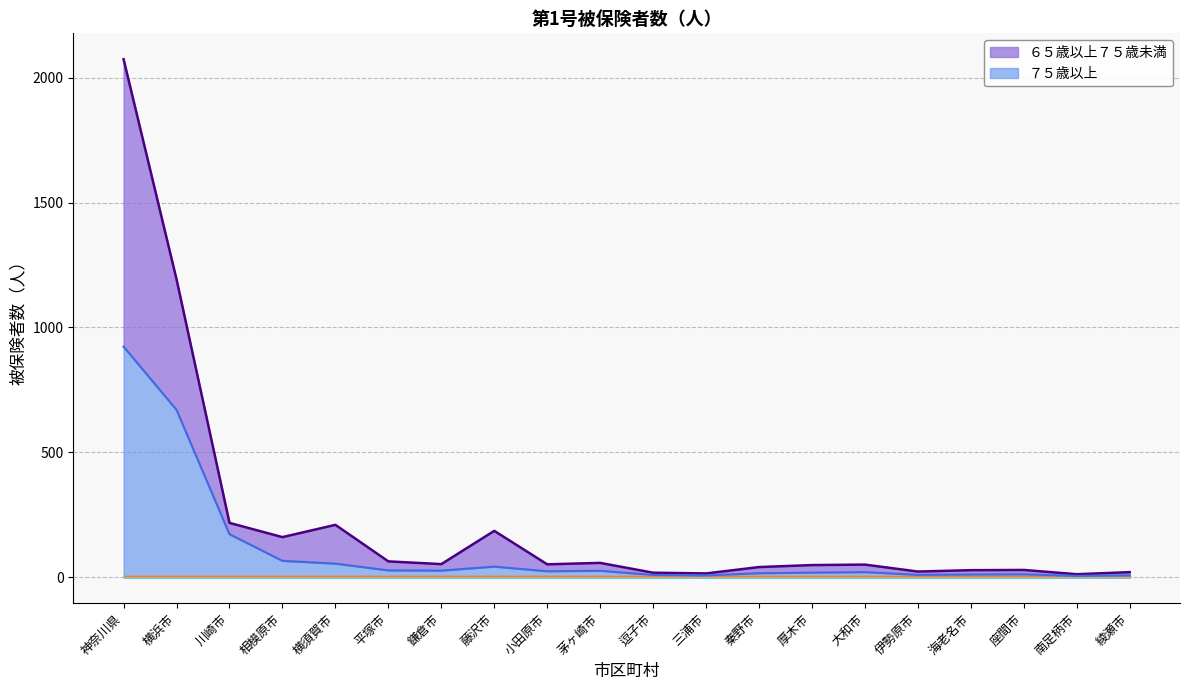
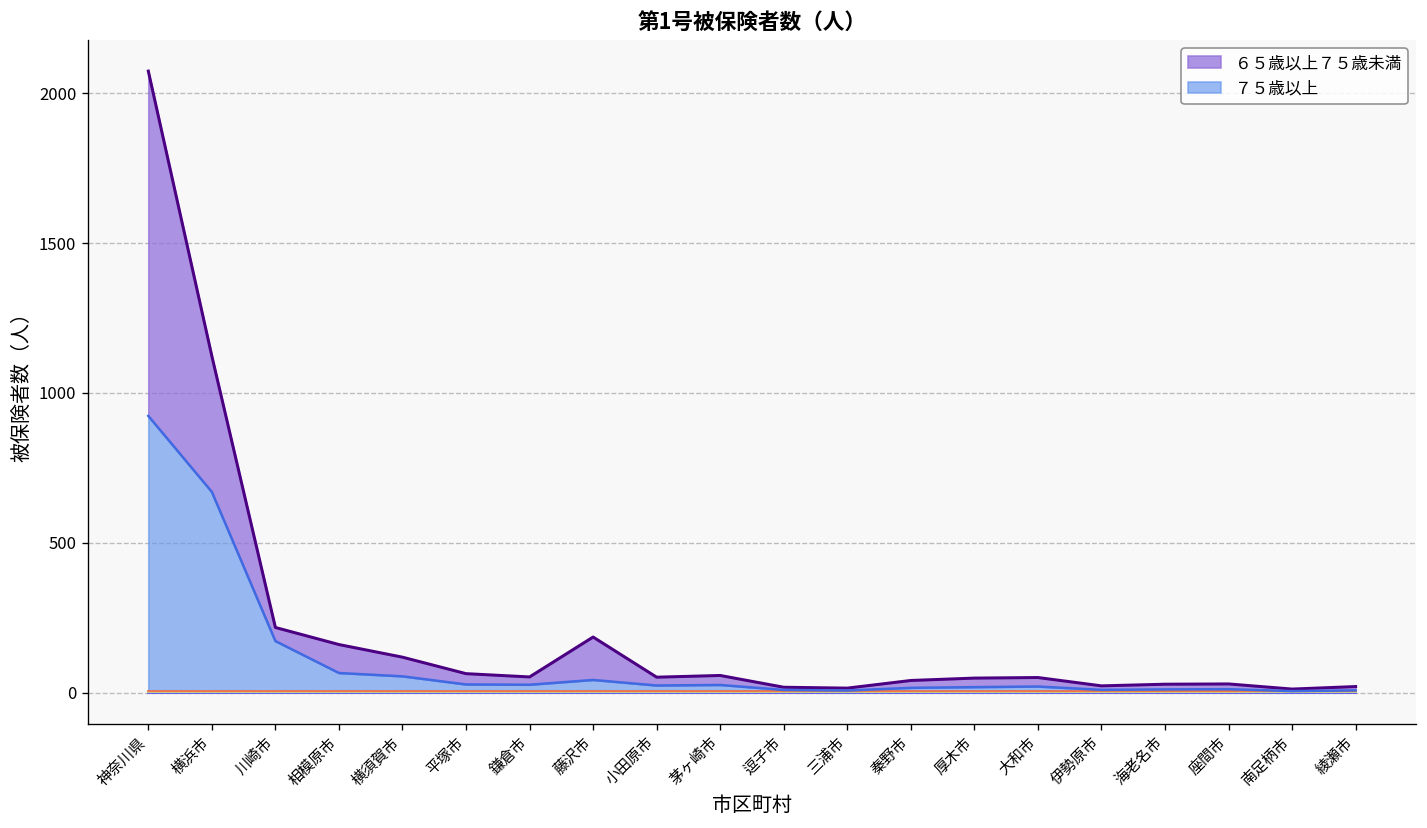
  {
    "６５歳以上７５歳未満": {
      "神奈川県": 1150,
-     "横浜市": 520,
+     "横浜市": 450,
      "川崎市": 50,
      "相模原市": 90,
-     "横須賀市": 160,
+     "横須賀市": 60,
      "藤沢市": 140
    }
  }
